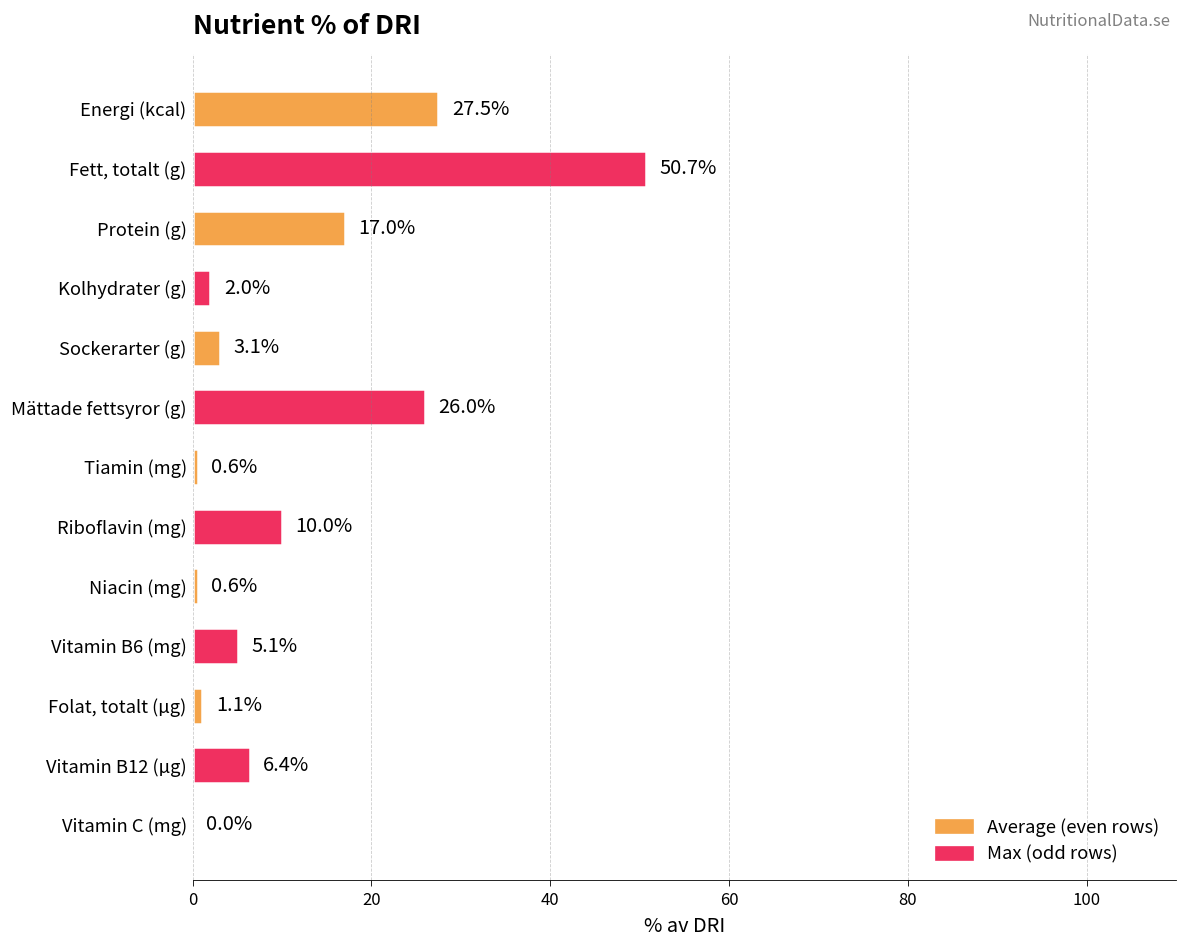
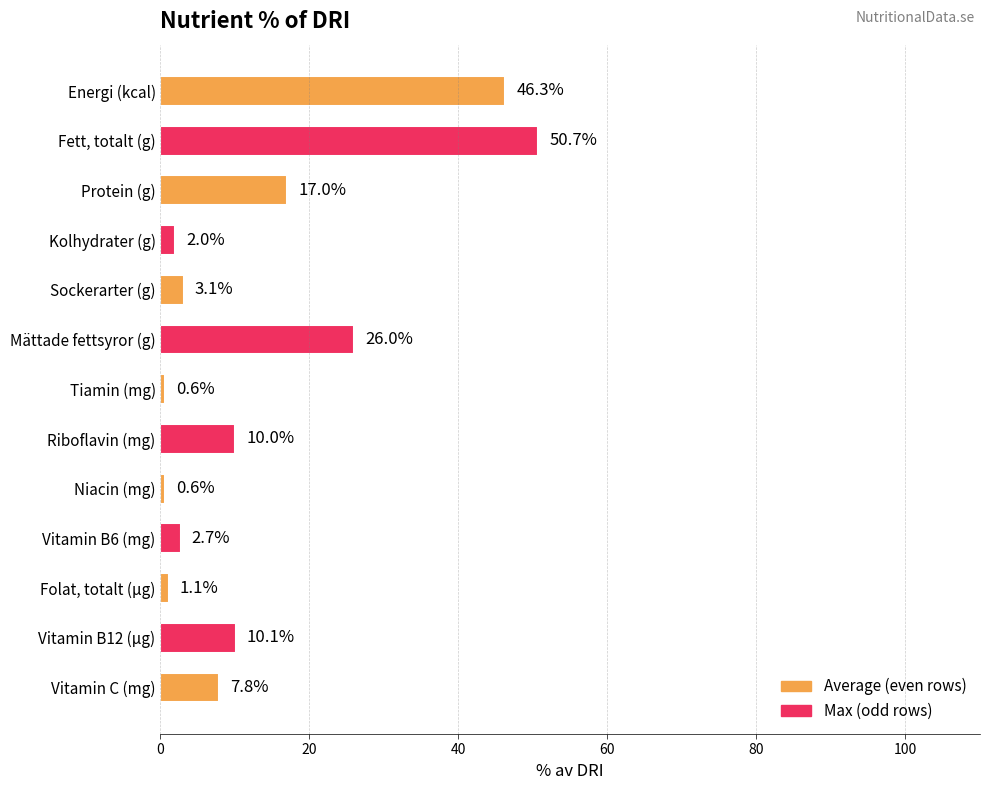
  {
-   "Energi (kcal)": "27.5%",
+   "Energi (kcal)": "46.3%",
    "Fett, totalt (g)": "50.7%",
    "Protein (g)": "17.0%",
    "Kolhydrater (g)": "2.0%",
    "Sockerarter (g)": "3.1%",
    "Mättade fettsyror (g)": "26.0%",
    "Tiamin (mg)": "0.6%",
    "Riboflavin (mg)": "10.0%",
    "Niacin (mg)": "0.6%",
-   "Vitamin B6 (mg)": "5.1%",
+   "Vitamin B6 (mg)": "2.7%",
    "Folat, totalt (µg)": "1.1%",
-   "Vitamin B12 (µg)": "6.4%",
-   "Vitamin C (mg)": "0.0%"
+   "Vitamin B12 (µg)": "10.1%",
+   "Vitamin C (mg)": "7.8%"
  }
